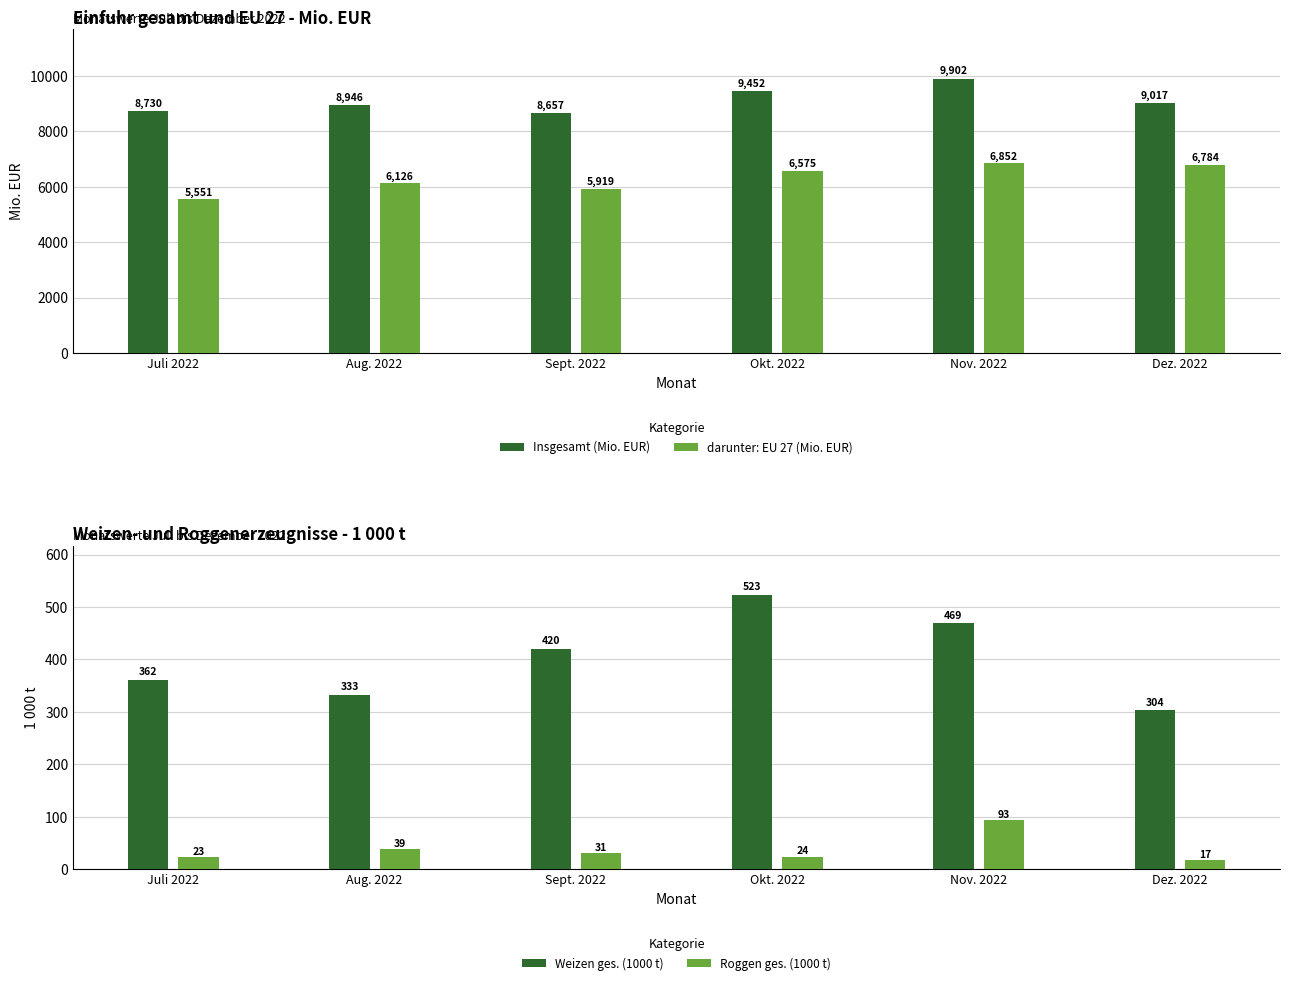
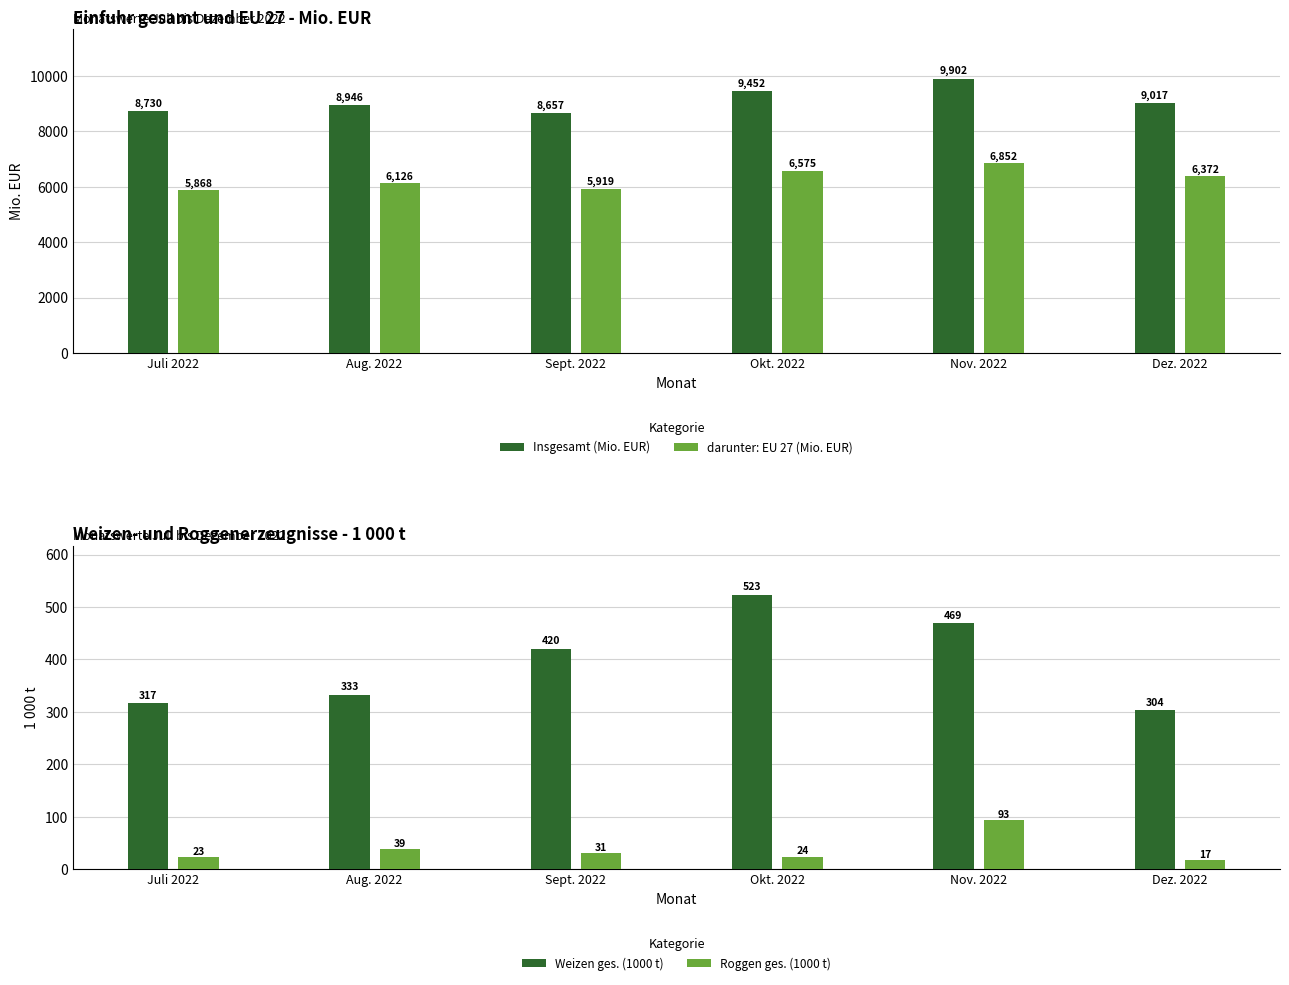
  {
    "Einfuhr gesamt und EU 27 - Mio. EUR": {
      "Insgesamt (Mio. EUR)": {
        "Juli 2022": "8,730",
        "Aug. 2022": "8,946",
        "Sept. 2022": "8,657",
        "Okt. 2022": "9,452",
        "Nov. 2022": "9,902",
        "Dez. 2022": "9,017"
      },
      "darunter: EU 27 (Mio. EUR)": {
-       "Juli 2022": "5,551",
+       "Juli 2022": "5,868",
        "Aug. 2022": "6,126",
        "Sept. 2022": "5,919",
        "Okt. 2022": "6,575",
        "Nov. 2022": "6,852",
-       "Dez. 2022": "6,784"
+       "Dez. 2022": "6,372"
      }
    },
    "Weizen- und Roggenerzeugnisse - 1 000 t": {
      "Weizen ges. (1000 t)": {
-       "Juli 2022": "362",
+       "Juli 2022": "317",
        "Aug. 2022": "333",
        "Sept. 2022": "420",
        "Okt. 2022": "523",
        "Nov. 2022": "469",
        "Dez. 2022": "304"
      },
      "Roggen ges. (1000 t)": {
        "Juli 2022": "23",
        "Aug. 2022": "39",
        "Sept. 2022": "31",
        "Okt. 2022": "24",
        "Nov. 2022": "93",
        "Dez. 2022": "17"
      }
    }
  }
